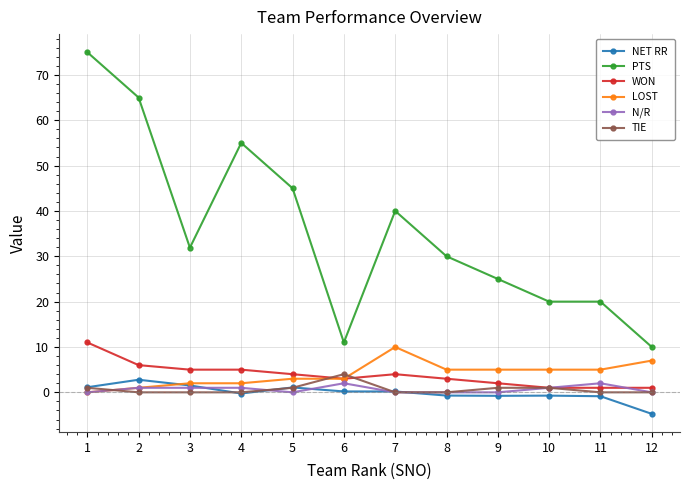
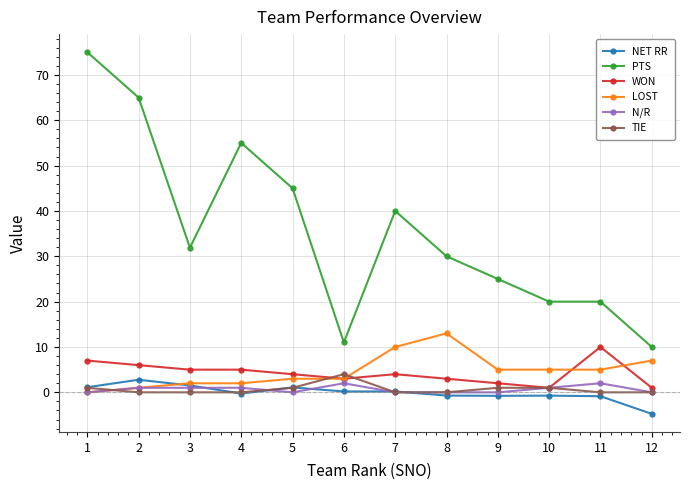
  {
    "NET RR": {
      "2": 3,
      "6": 0,
      "8": -1,
      "9": -1,
      "10": -1,
      "11": -1,
      "12": -5
    },
    "PTS": {
      "1": 75,
      "2": 65,
      "3": 32,
      "4": 55,
      "5": 45,
      "6": 11,
      "7": 40,
      "8": 30,
      "9": 25,
      "10": 20,
      "11": 20,
      "12": 10
    },
    "WON": {
-     "1": 11,
+     "1": 7,
      "2": 6,
      "3": 5,
      "4": 5,
      "5": 4,
      "7": 4,
      "8": 3,
      "9": 2,
-     "11": 1,
+     "11": 10,
      "12": 1
    },
    "LOST": {
      "4": 2,
      "5": 3,
      "7": 10,
-     "8": 5,
+     "8": 13,
      "9": 5,
      "10": 5,
      "11": 5,
      "12": 7
    },
    "N/R": {
      "4": 1,
      "5": 0,
      "6": 2,
      "9": 0,
      "11": 2
    },
    "TIE": {
      "2": 0,
      "3": 0,
      "6": 4,
      "9": 1,
      "11": 0
    }
  }
